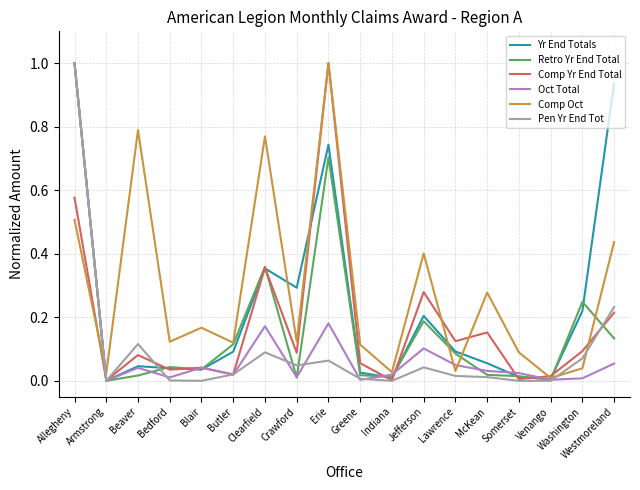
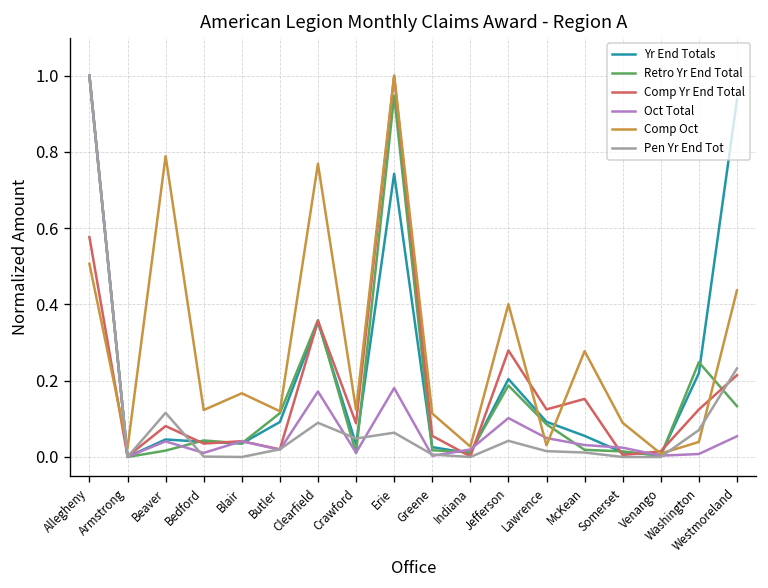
  {
    "Yr End Totals": {
      "Butler": 0.09,
-     "Crawford": 0.29,
+     "Crawford": 0.03,
      "Erie": 0.74,
      "Greene": 0.03,
      "Jefferson": 0.20,
      "McKean": 0.06,
      "Washington": 0.22
    },
    "Retro Yr End Total": {
      "Beaver": 0.02,
-     "Erie": 0.70,
+     "Erie": 0.95,
      "Greene": 0.02,
      "Jefferson": 0.19,
      "Washington": 0.25,
      "Westmoreland": 0.13
    },
    "Comp Yr End Total": {
      "Allegheny": 0.58,
      "Beaver": 0.08,
      "Crawford": 0.09,
      "Greene": 0.06,
      "Jefferson": 0.28,
      "Lawrence": 0.12,
      "McKean": 0.15,
-     "Washington": 0.09,
+     "Washington": 0.12,
      "Westmoreland": 0.21
    },
    "Comp Oct": {
      "Allegheny": 0.51,
      "Armstrong": 0.02,
      "Beaver": 0.79,
      "Bedford": 0.12,
      "Blair": 0.17,
      "Clearfield": 0.77,
      "Crawford": 0.12,
      "Greene": 0.11,
      "Jefferson": 0.40,
      "Lawrence": 0.03,
      "McKean": 0.28,
      "Somerset": 0.09,
      "Washington": 0.04,
      "Westmoreland": 0.44
    }
  }
